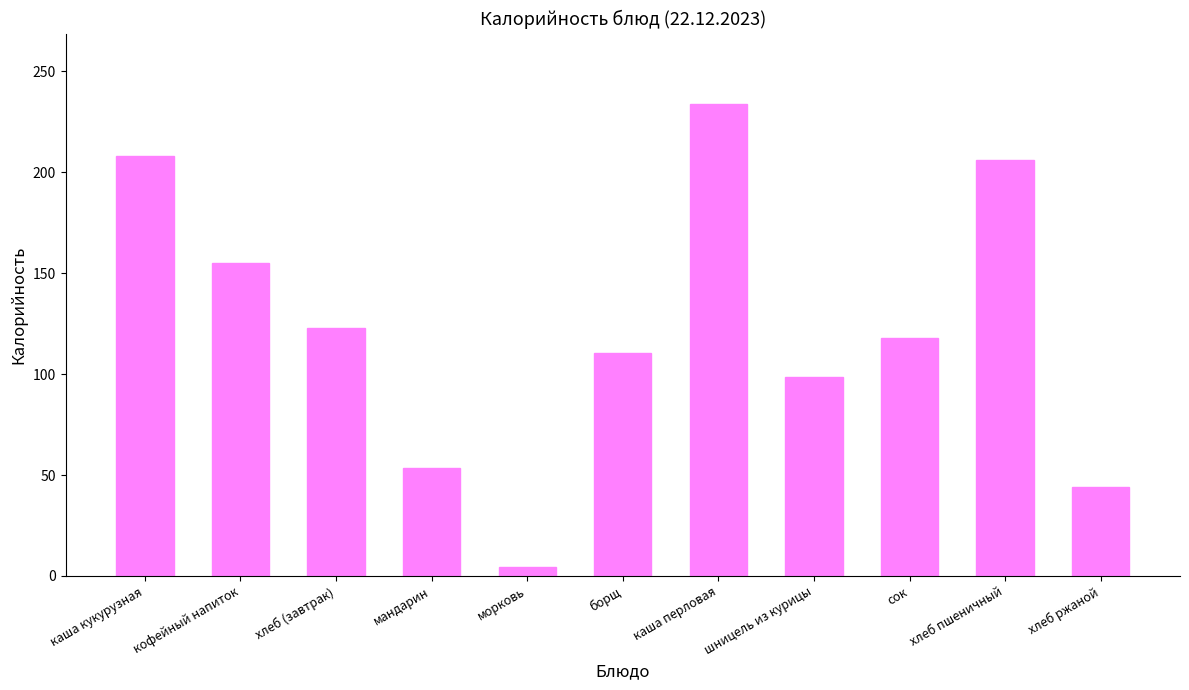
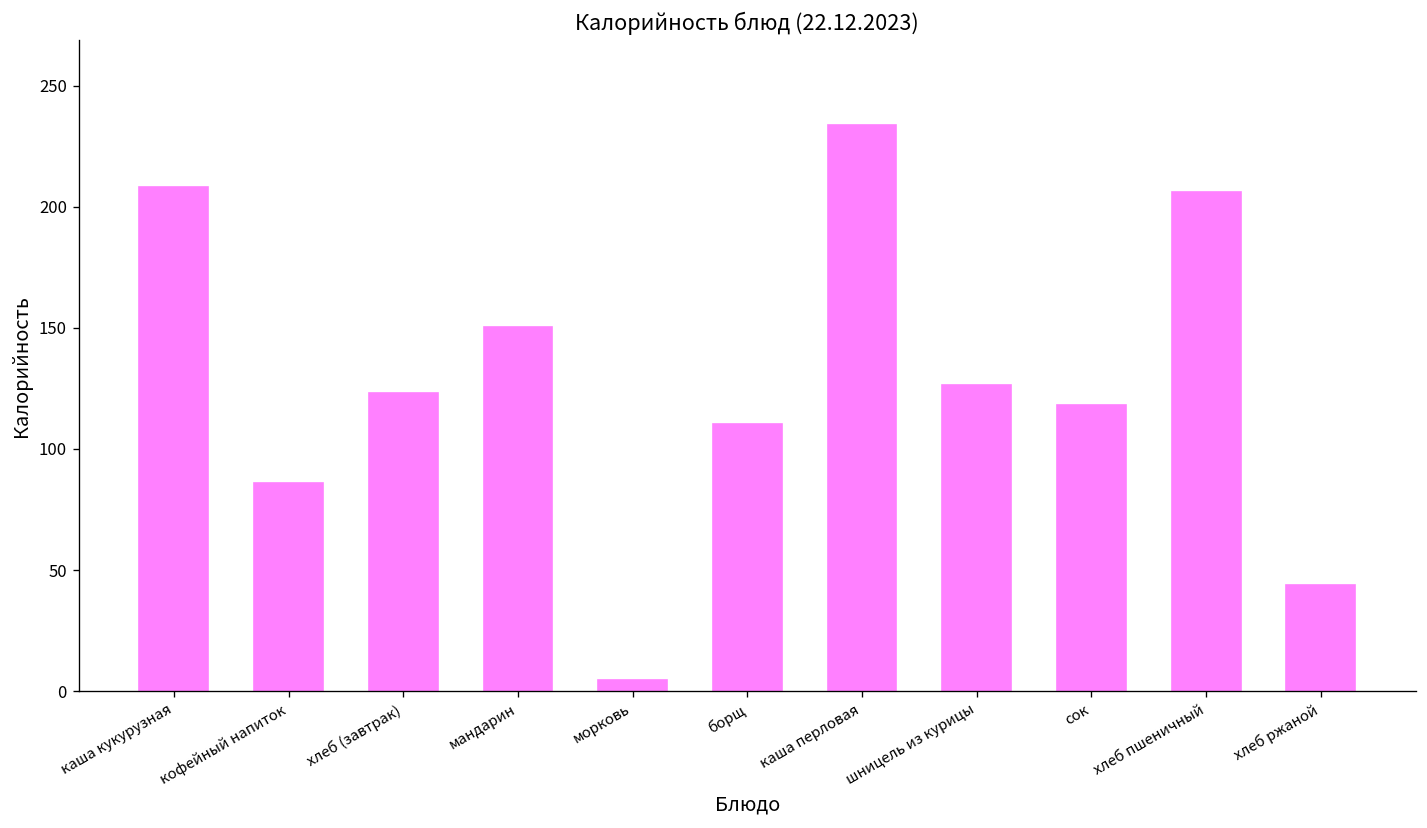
  {
    "каша кукурузная": 208,
-   "кофейный напиток": 155,
+   "кофейный напиток": 86,
    "хлеб (завтрак)": 123,
-   "мандарин": 53,
+   "мандарин": 150,
    "морковь": 5,
    "борщ": 110,
    "каша перловая": 234,
-   "шницель из курицы": 99,
+   "шницель из курицы": 127,
    "сок": 118,
    "хлеб пшеничный": 206,
    "хлеб ржаной": 44
  }
